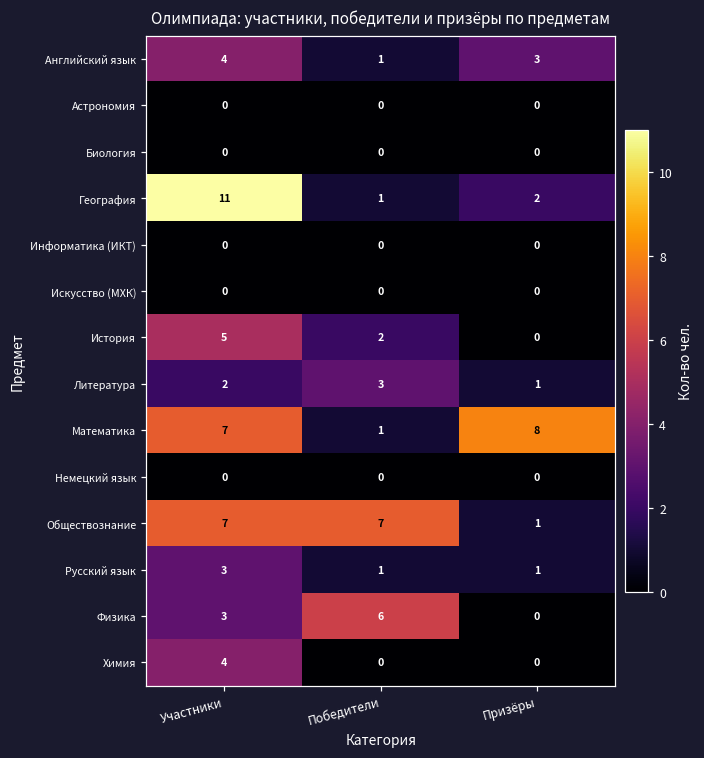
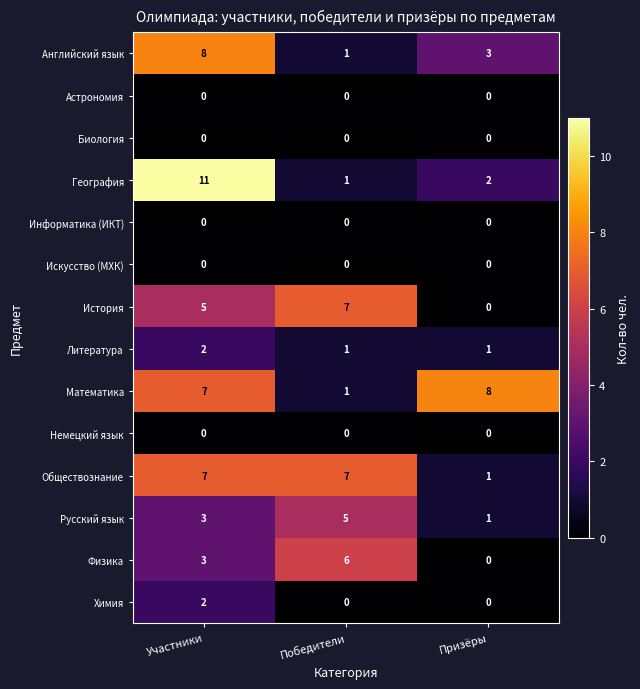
  {
    "Английский язык": {
-     "Участники": 4,
+     "Участники": 8,
      "Победители": 1,
      "Призёры": 3
    },
    "Астрономия": {
      "Участники": 0,
      "Победители": 0,
      "Призёры": 0
    },
    "Биология": {
      "Участники": 0,
      "Победители": 0,
      "Призёры": 0
    },
    "География": {
      "Участники": 11,
      "Победители": 1,
      "Призёры": 2
    },
    "Информатика (ИКТ)": {
      "Участники": 0,
      "Победители": 0,
      "Призёры": 0
    },
    "Искусство (МХК)": {
      "Участники": 0,
      "Победители": 0,
      "Призёры": 0
    },
    "История": {
      "Участники": 5,
-     "Победители": 2,
+     "Победители": 7,
      "Призёры": 0
    },
    "Литература": {
      "Участники": 2,
-     "Победители": 3,
+     "Победители": 1,
      "Призёры": 1
    },
    "Математика": {
      "Участники": 7,
      "Победители": 1,
      "Призёры": 8
    },
    "Немецкий язык": {
      "Участники": 0,
      "Победители": 0,
      "Призёры": 0
    },
    "Обществознание": {
      "Участники": 7,
      "Победители": 7,
      "Призёры": 1
    },
    "Русский язык": {
      "Участники": 3,
-     "Победители": 1,
+     "Победители": 5,
      "Призёры": 1
    },
    "Физика": {
      "Участники": 3,
      "Победители": 6,
      "Призёры": 0
    },
    "Химия": {
-     "Участники": 4,
+     "Участники": 2,
      "Победители": 0,
      "Призёры": 0
    }
  }
